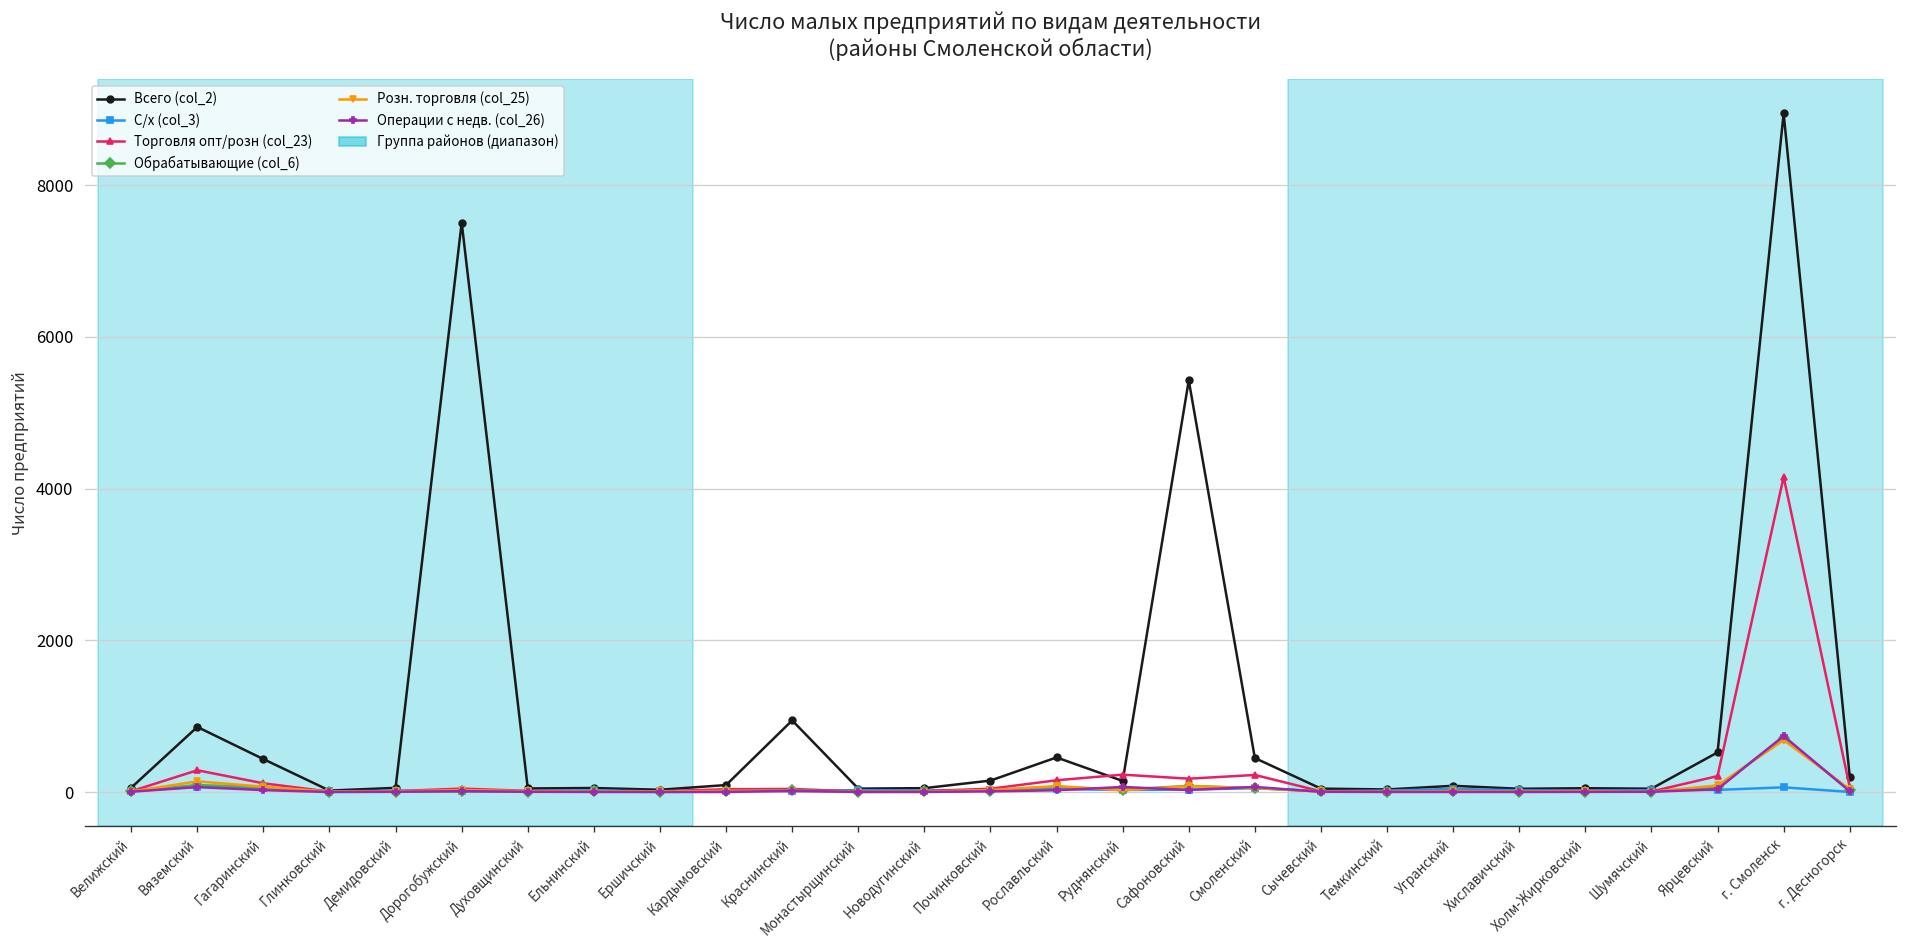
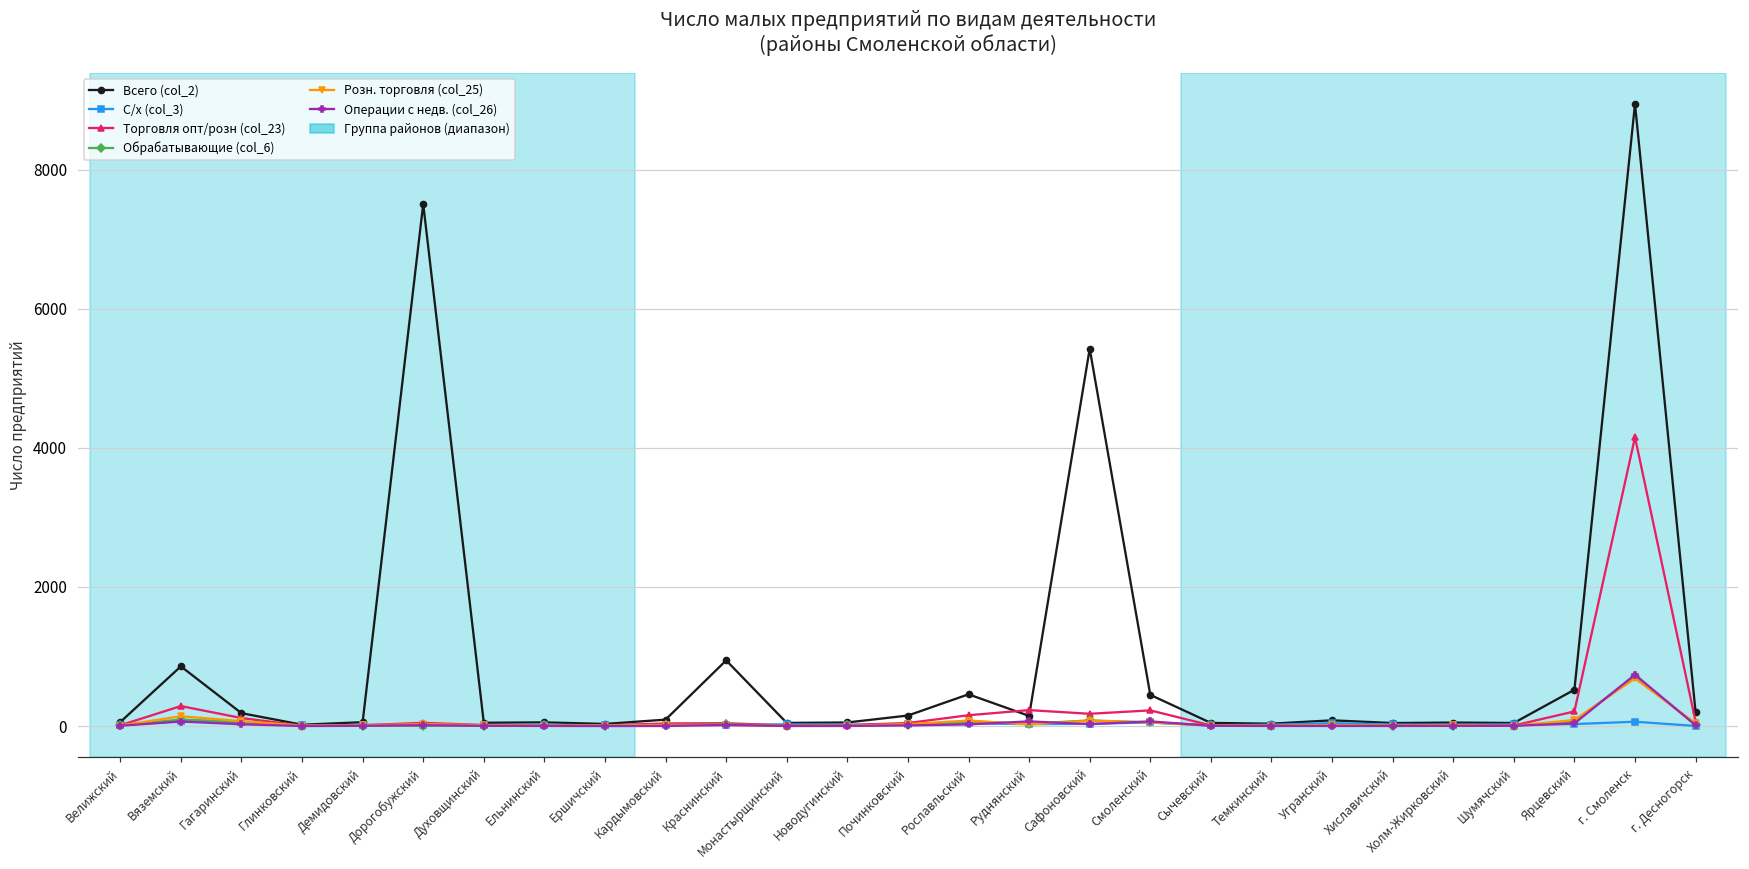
  {
    "Всего (col_2)": {
      "Велижский": 100,
      "Вяземский": 900,
-     "Гагаринский": 400,
+     "Гагаринский": 200,
      "Дорогобужский": 7500,
      "Кардымовский": 100,
      "Краснинский": 900,
      "Починковский": 200,
      "Рославльский": 500,
      "Руднянский": 100,
      "Сафоновский": 5400,
      "Смоленский": 400,
      "Угранский": 100,
      "Ярцевский": 500,
      "г. Смоленск": 8900,
      "г. Десногорск": 200
    },
    "С/х (col_3)": {
      "г. Смоленск": 100
    },
    "Торговля опт/розн (col_23)": {
      "Вяземский": 300,
      "Гагаринский": 100,
      "Рославльский": 200,
      "Руднянский": 200,
      "Сафоновский": 200,
      "Смоленский": 200,
      "Ярцевский": 200,
      "г. Смоленск": 4200
    },
    "Розн. торговля (col_25)": {
      "Вяземский": 100
    }
  }
